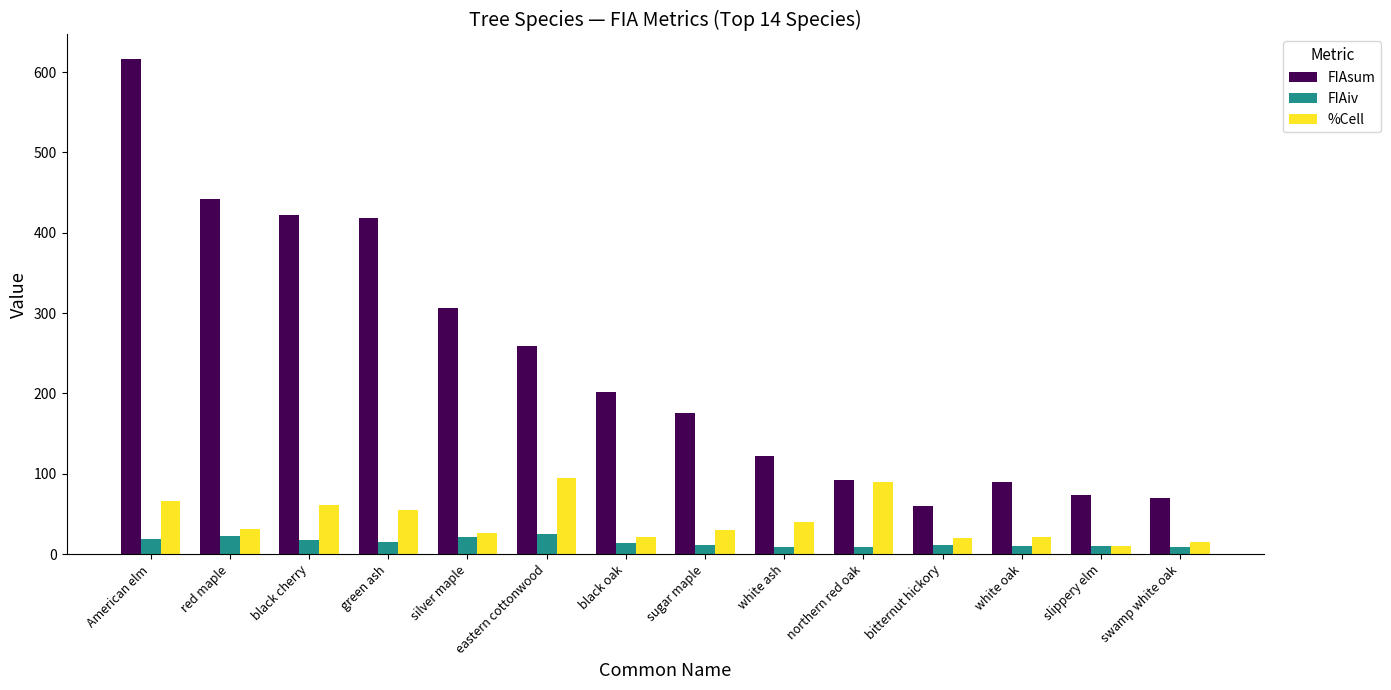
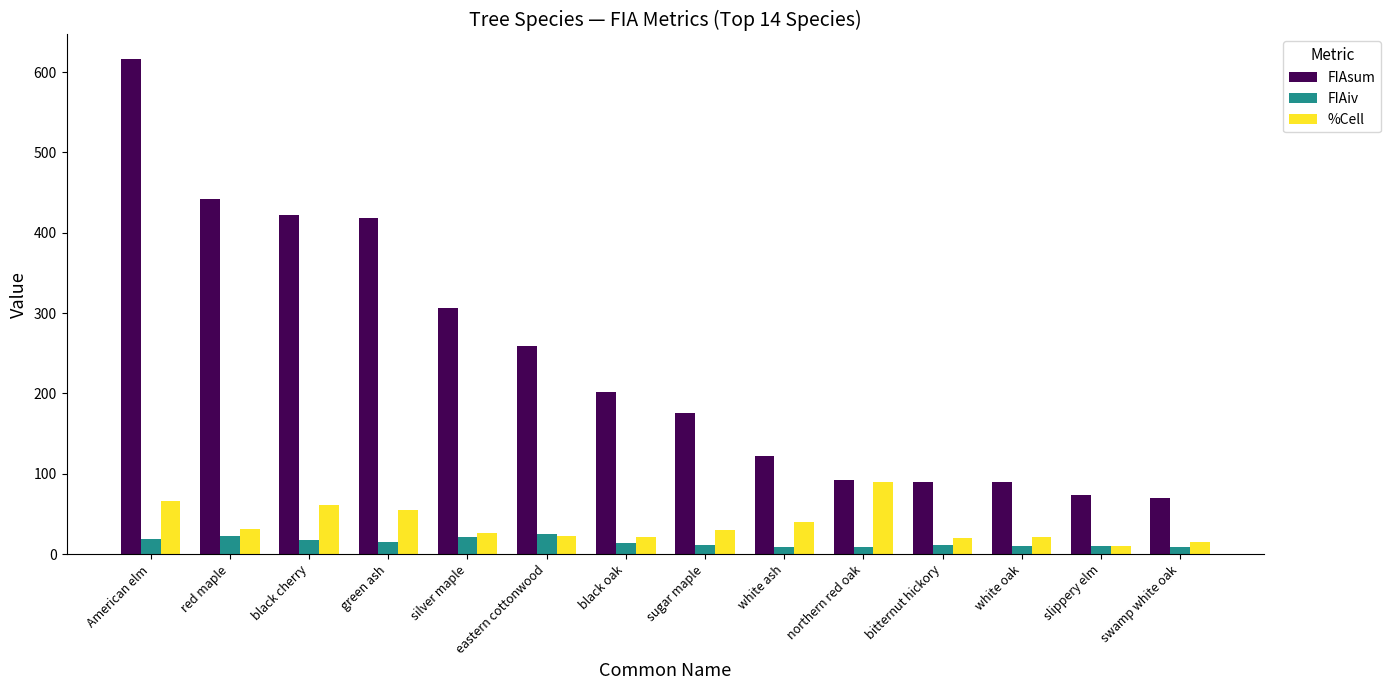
  {
    "FIAsum": {
      "American elm": 620,
      "red maple": 440,
      "black cherry": 420,
      "green ash": 420,
      "silver maple": 310,
      "eastern cottonwood": 260,
      "black oak": 200,
      "sugar maple": 180,
      "white ash": 120,
      "northern red oak": 90,
-     "bitternut hickory": 60,
+     "bitternut hickory": 90,
      "white oak": 90,
      "slippery elm": 70,
      "swamp white oak": 70
    },
    "FIAiv": {
      "American elm": 20,
      "red maple": 20,
      "black cherry": 20,
      "green ash": 20,
      "silver maple": 20,
      "eastern cottonwood": 20,
      "black oak": 10,
      "sugar maple": 10,
      "white ash": 10,
      "northern red oak": 10,
      "bitternut hickory": 10,
      "white oak": 10,
      "slippery elm": 10,
      "swamp white oak": 10
    },
    "%Cell": {
      "American elm": 70,
      "red maple": 30,
      "black cherry": 60,
      "green ash": 60,
      "silver maple": 30,
-     "eastern cottonwood": 90,
+     "eastern cottonwood": 20,
      "black oak": 20,
      "sugar maple": 30,
      "white ash": 40,
      "northern red oak": 90,
      "bitternut hickory": 20,
      "white oak": 20,
      "slippery elm": 10,
      "swamp white oak": 20
    }
  }
